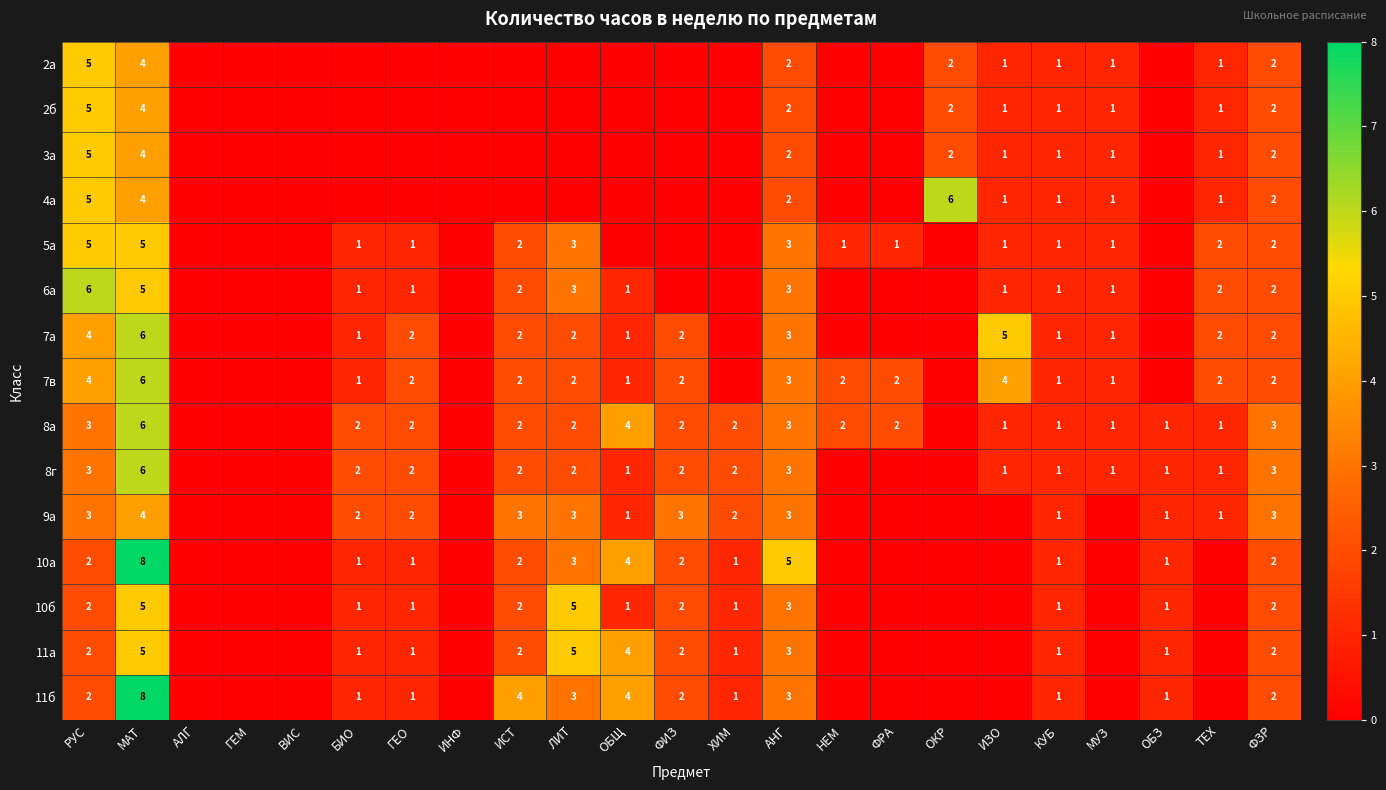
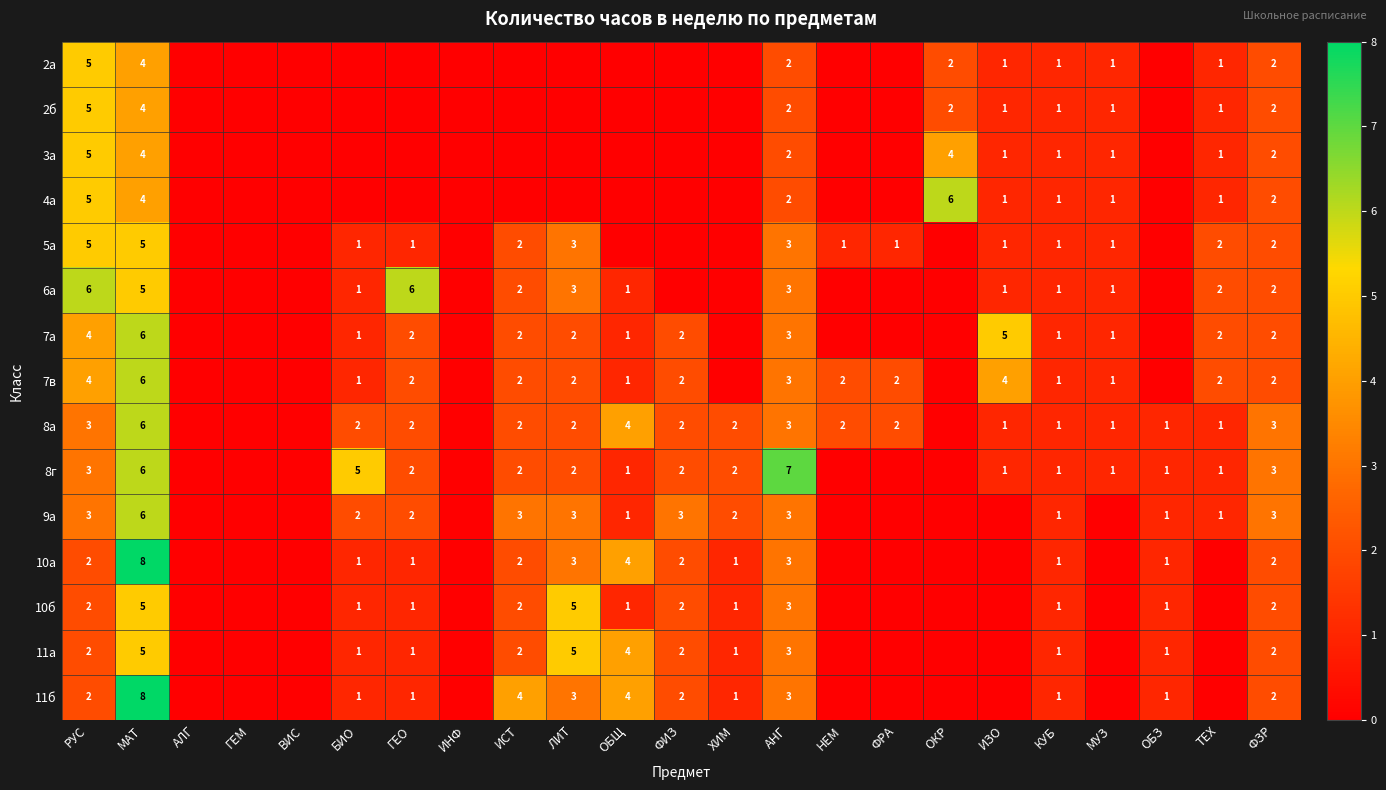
  {
    "2а": {
      "РУС": 5,
      "МАТ": 4,
      "АНГ": 2,
      "ОКР": 2,
      "ИЗО": 1,
      "КУБ": 1,
      "МУЗ": 1,
      "ТЕХ": 1,
      "ФЗР": 2
    },
    "2б": {
      "РУС": 5,
      "МАТ": 4,
      "АНГ": 2,
      "ОКР": 2,
      "ИЗО": 1,
      "КУБ": 1,
      "МУЗ": 1,
      "ТЕХ": 1,
      "ФЗР": 2
    },
    "3а": {
      "РУС": 5,
      "МАТ": 4,
      "АНГ": 2,
-     "ОКР": 2,
+     "ОКР": 4,
      "ИЗО": 1,
      "КУБ": 1,
      "МУЗ": 1,
      "ТЕХ": 1,
      "ФЗР": 2
    },
    "4а": {
      "РУС": 5,
      "МАТ": 4,
      "АНГ": 2,
      "ОКР": 6,
      "ИЗО": 1,
      "КУБ": 1,
      "МУЗ": 1,
      "ТЕХ": 1,
      "ФЗР": 2
    },
    "5а": {
      "РУС": 5,
      "МАТ": 5,
      "БИО": 1,
      "ГЕО": 1,
      "ИСТ": 2,
      "ЛИТ": 3,
      "АНГ": 3,
      "НЕМ": 1,
      "ФРА": 1,
      "ИЗО": 1,
      "КУБ": 1,
      "МУЗ": 1,
      "ТЕХ": 2,
      "ФЗР": 2
    },
    "6а": {
      "РУС": 6,
      "МАТ": 5,
      "БИО": 1,
-     "ГЕО": 1,
+     "ГЕО": 6,
      "ИСТ": 2,
      "ЛИТ": 3,
      "ОБЩ": 1,
      "АНГ": 3,
      "ИЗО": 1,
      "КУБ": 1,
      "МУЗ": 1,
      "ТЕХ": 2,
      "ФЗР": 2
    },
    "7а": {
      "РУС": 4,
      "МАТ": 6,
      "БИО": 1,
      "ГЕО": 2,
      "ИСТ": 2,
      "ЛИТ": 2,
      "ОБЩ": 1,
      "ФИЗ": 2,
      "АНГ": 3,
      "ИЗО": 5,
      "КУБ": 1,
      "МУЗ": 1,
      "ТЕХ": 2,
      "ФЗР": 2
    },
    "7в": {
      "РУС": 4,
      "МАТ": 6,
      "БИО": 1,
      "ГЕО": 2,
      "ИСТ": 2,
      "ЛИТ": 2,
      "ОБЩ": 1,
      "ФИЗ": 2,
      "АНГ": 3,
      "НЕМ": 2,
      "ФРА": 2,
      "ИЗО": 4,
      "КУБ": 1,
      "МУЗ": 1,
      "ТЕХ": 2,
      "ФЗР": 2
    },
    "8а": {
      "РУС": 3,
      "МАТ": 6,
      "БИО": 2,
      "ГЕО": 2,
      "ИСТ": 2,
      "ЛИТ": 2,
      "ОБЩ": 4,
      "ФИЗ": 2,
      "ХИМ": 2,
      "АНГ": 3,
      "НЕМ": 2,
      "ФРА": 2,
      "ИЗО": 1,
      "КУБ": 1,
      "МУЗ": 1,
      "ОБЗ": 1,
      "ТЕХ": 1,
      "ФЗР": 3
    },
    "8г": {
      "РУС": 3,
      "МАТ": 6,
-     "БИО": 2,
+     "БИО": 5,
      "ГЕО": 2,
      "ИСТ": 2,
      "ЛИТ": 2,
      "ОБЩ": 1,
      "ФИЗ": 2,
      "ХИМ": 2,
-     "АНГ": 3,
+     "АНГ": 7,
      "ИЗО": 1,
      "КУБ": 1,
      "МУЗ": 1,
      "ОБЗ": 1,
      "ТЕХ": 1,
      "ФЗР": 3
    },
    "9а": {
      "РУС": 3,
-     "МАТ": 4,
+     "МАТ": 6,
      "БИО": 2,
      "ГЕО": 2,
      "ИСТ": 3,
      "ЛИТ": 3,
      "ОБЩ": 1,
      "ФИЗ": 3,
      "ХИМ": 2,
      "АНГ": 3,
      "КУБ": 1,
      "ОБЗ": 1,
      "ТЕХ": 1,
      "ФЗР": 3
    },
    "10а": {
      "РУС": 2,
      "МАТ": 8,
      "БИО": 1,
      "ГЕО": 1,
      "ИСТ": 2,
      "ЛИТ": 3,
      "ОБЩ": 4,
      "ФИЗ": 2,
      "ХИМ": 1,
-     "АНГ": 5,
+     "АНГ": 3,
      "КУБ": 1,
      "ОБЗ": 1,
      "ФЗР": 2
    },
    "10б": {
      "РУС": 2,
      "МАТ": 5,
      "БИО": 1,
      "ГЕО": 1,
      "ИСТ": 2,
      "ЛИТ": 5,
      "ОБЩ": 1,
      "ФИЗ": 2,
      "ХИМ": 1,
      "АНГ": 3,
      "КУБ": 1,
      "ОБЗ": 1,
      "ФЗР": 2
    },
    "11а": {
      "РУС": 2,
      "МАТ": 5,
      "БИО": 1,
      "ГЕО": 1,
      "ИСТ": 2,
      "ЛИТ": 5,
      "ОБЩ": 4,
      "ФИЗ": 2,
      "ХИМ": 1,
      "АНГ": 3,
      "КУБ": 1,
      "ОБЗ": 1,
      "ФЗР": 2
    },
    "11б": {
      "РУС": 2,
      "МАТ": 8,
      "БИО": 1,
      "ГЕО": 1,
      "ИСТ": 4,
      "ЛИТ": 3,
      "ОБЩ": 4,
      "ФИЗ": 2,
      "ХИМ": 1,
      "АНГ": 3,
      "КУБ": 1,
      "ОБЗ": 1,
      "ФЗР": 2
    }
  }
